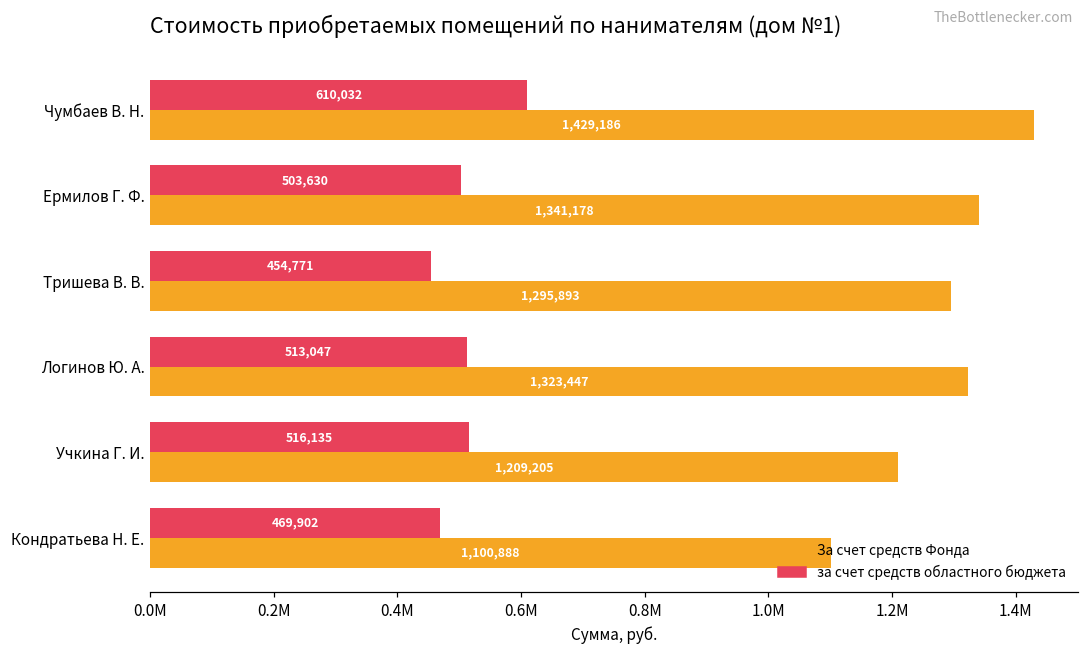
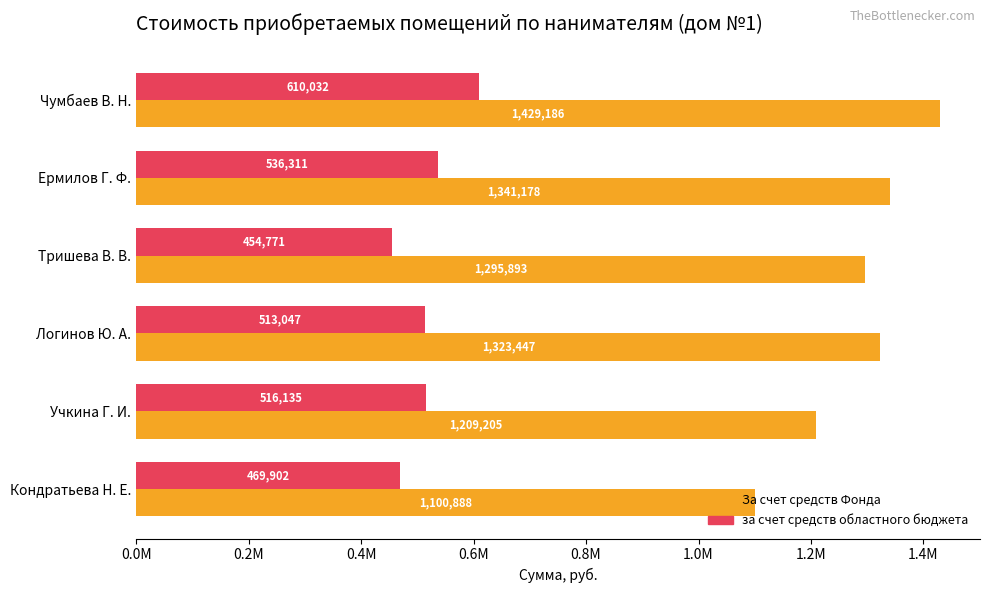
  {
    "За счет средств Фонда": {
      "Чумбаев В. Н.": "1,429,186",
      "Ермилов Г. Ф.": "1,341,178",
      "Тришева В. В.": "1,295,893",
      "Логинов Ю. А.": "1,323,447",
      "Учкина Г. И.": "1,209,205",
      "Кондратьева Н. Е.": "1,100,888"
    },
    "за счет средств областного бюджета": {
      "Чумбаев В. Н.": "610,032",
-     "Ермилов Г. Ф.": "503,630",
+     "Ермилов Г. Ф.": "536,311",
      "Тришева В. В.": "454,771",
      "Логинов Ю. А.": "513,047",
      "Учкина Г. И.": "516,135",
      "Кондратьева Н. Е.": "469,902"
    }
  }
